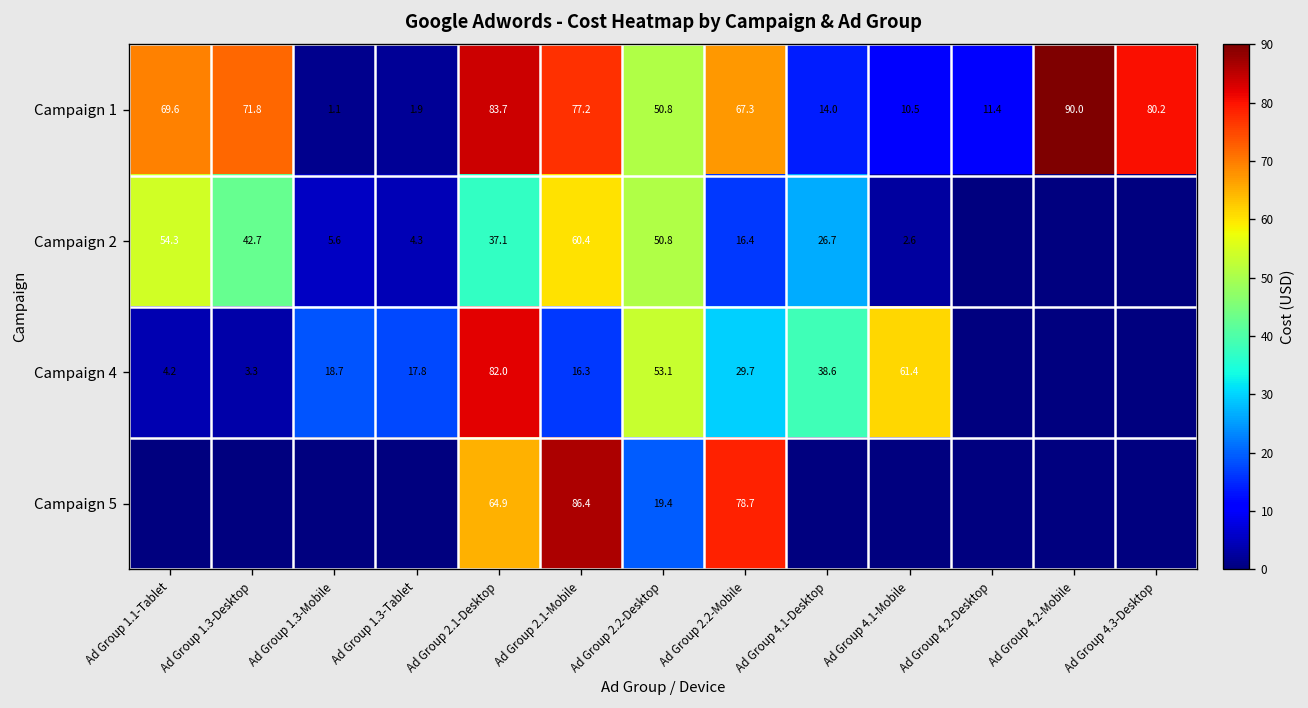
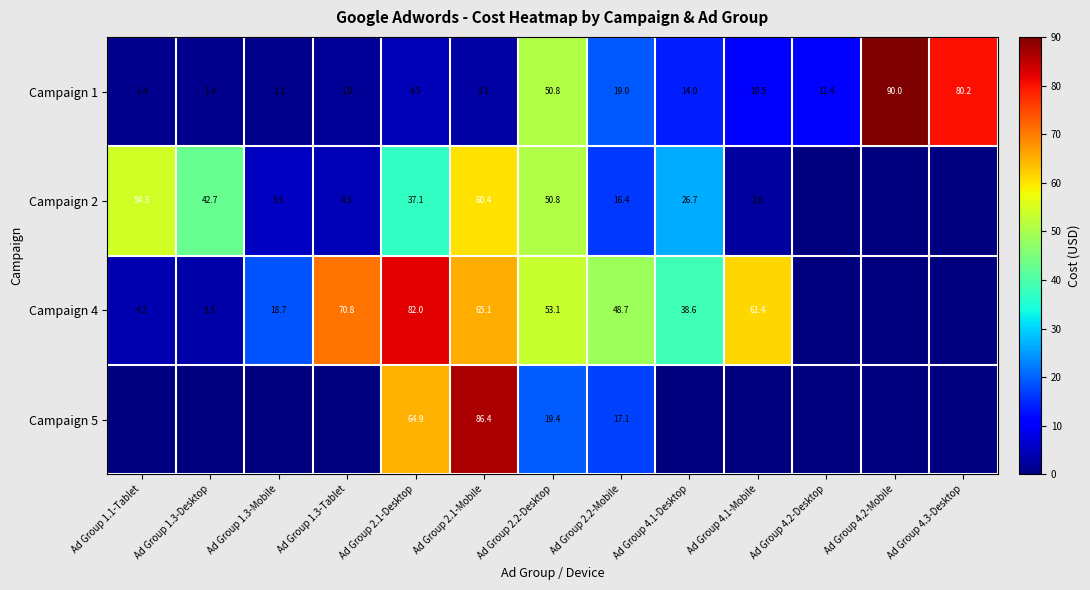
  {
    "Campaign 1": {
-     "Ad Group 1.1-Tablet": 69.6,
-     "Ad Group 1.3-Desktop": 71.8,
+     "Ad Group 1.1-Tablet": 1.4,
+     "Ad Group 1.3-Desktop": 1.4,
      "Ad Group 1.3-Mobile": 1.1,
      "Ad Group 1.3-Tablet": 1.9,
-     "Ad Group 2.1-Desktop": 83.7,
-     "Ad Group 2.1-Mobile": 77.2,
+     "Ad Group 2.1-Desktop": 4.5,
+     "Ad Group 2.1-Mobile": 3.1,
      "Ad Group 2.2-Desktop": 50.8,
-     "Ad Group 2.2-Mobile": 67.3,
+     "Ad Group 2.2-Mobile": 19.0,
      "Ad Group 4.1-Desktop": 14.0,
      "Ad Group 4.1-Mobile": 10.5,
      "Ad Group 4.2-Desktop": 11.4,
      "Ad Group 4.2-Mobile": 90.0,
      "Ad Group 4.3-Desktop": 80.2
    },
    "Campaign 2": {
      "Ad Group 1.1-Tablet": 54.3,
      "Ad Group 1.3-Desktop": 42.7,
      "Ad Group 1.3-Mobile": 5.6,
      "Ad Group 1.3-Tablet": 4.3,
      "Ad Group 2.1-Desktop": 37.1,
      "Ad Group 2.1-Mobile": 60.4,
      "Ad Group 2.2-Desktop": 50.8,
      "Ad Group 2.2-Mobile": 16.4,
      "Ad Group 4.1-Desktop": 26.7,
      "Ad Group 4.1-Mobile": 2.6
    },
    "Campaign 4": {
      "Ad Group 1.1-Tablet": 4.2,
      "Ad Group 1.3-Desktop": 3.3,
      "Ad Group 1.3-Mobile": 18.7,
-     "Ad Group 1.3-Tablet": 17.8,
+     "Ad Group 1.3-Tablet": 70.8,
      "Ad Group 2.1-Desktop": 82.0,
-     "Ad Group 2.1-Mobile": 16.3,
+     "Ad Group 2.1-Mobile": 65.1,
      "Ad Group 2.2-Desktop": 53.1,
-     "Ad Group 2.2-Mobile": 29.7,
+     "Ad Group 2.2-Mobile": 48.7,
      "Ad Group 4.1-Desktop": 38.6,
      "Ad Group 4.1-Mobile": 61.4
    },
    "Campaign 5": {
      "Ad Group 2.1-Desktop": 64.9,
      "Ad Group 2.1-Mobile": 86.4,
      "Ad Group 2.2-Desktop": 19.4,
-     "Ad Group 2.2-Mobile": 78.7
+     "Ad Group 2.2-Mobile": 17.1
    }
  }
